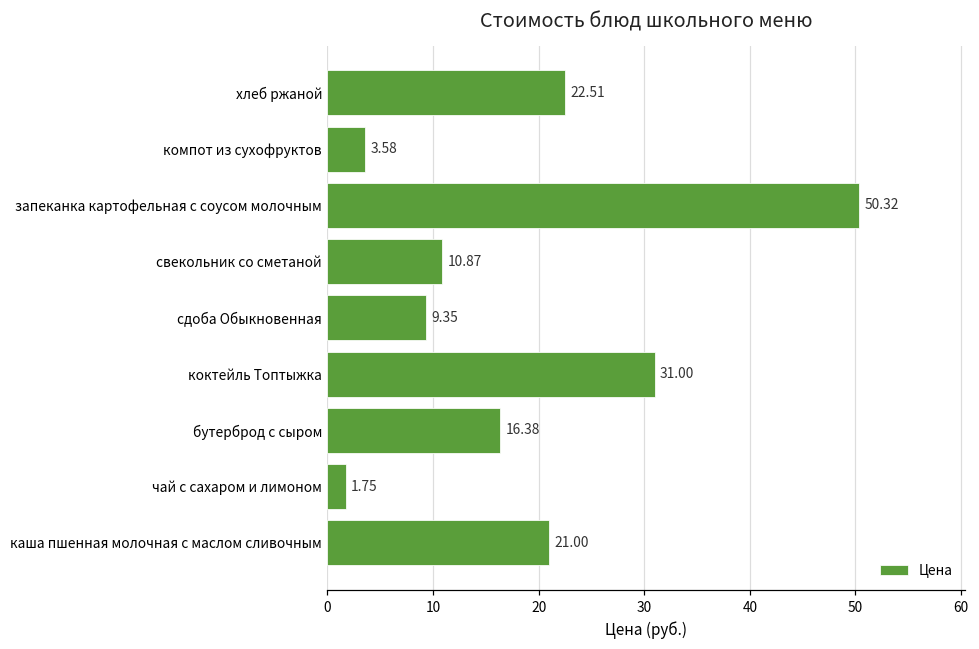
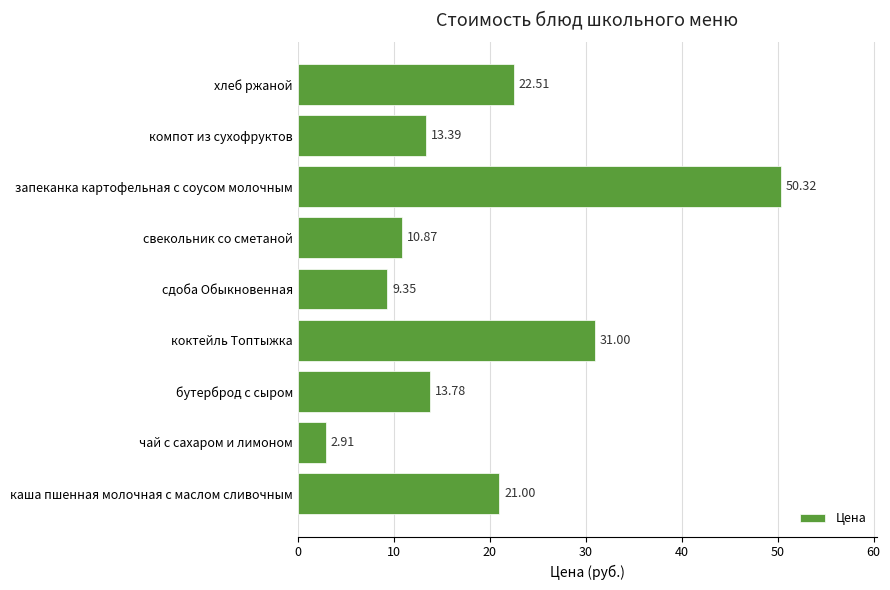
  {
    "хлеб ржаной": 22.51,
-   "компот из сухофруктов": 3.58,
+   "компот из сухофруктов": 13.39,
    "запеканка картофельная с соусом молочным": 50.32,
    "свекольник со сметаной": 10.87,
    "сдоба Обыкновенная": 9.35,
    "коктейль Топтыжка": 31.00,
-   "бутерброд с сыром": 16.38,
-   "чай с сахаром и лимоном": 1.75,
+   "бутерброд с сыром": 13.78,
+   "чай с сахаром и лимоном": 2.91,
    "каша пшенная молочная с маслом сливочным": 21.00
  }
